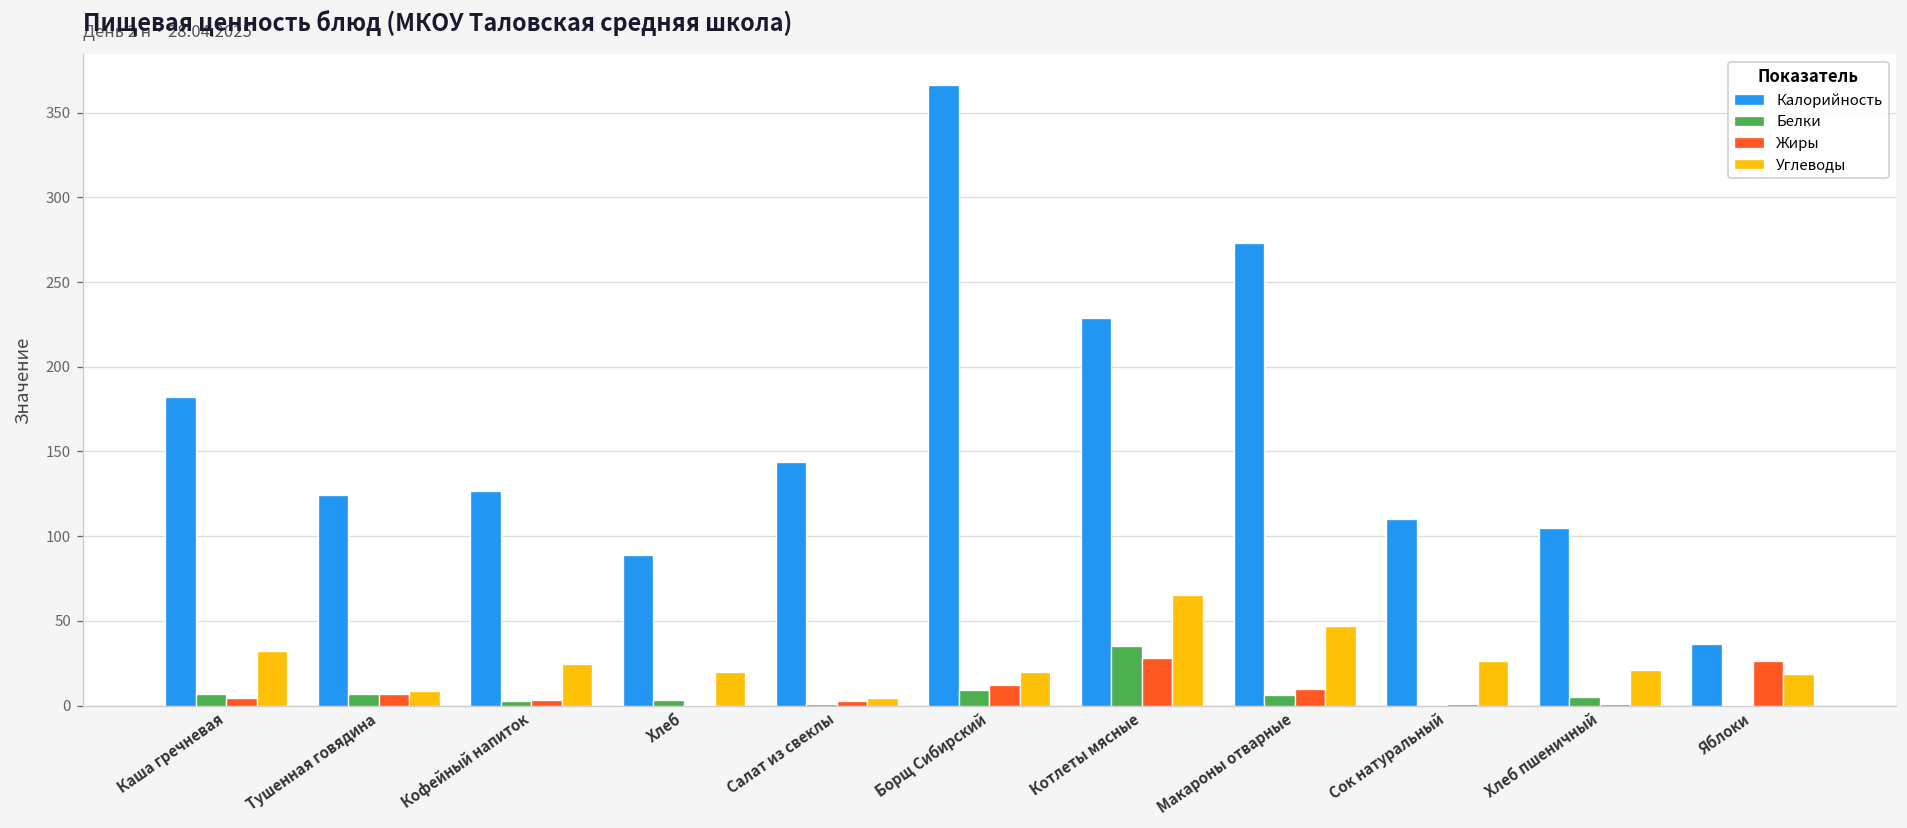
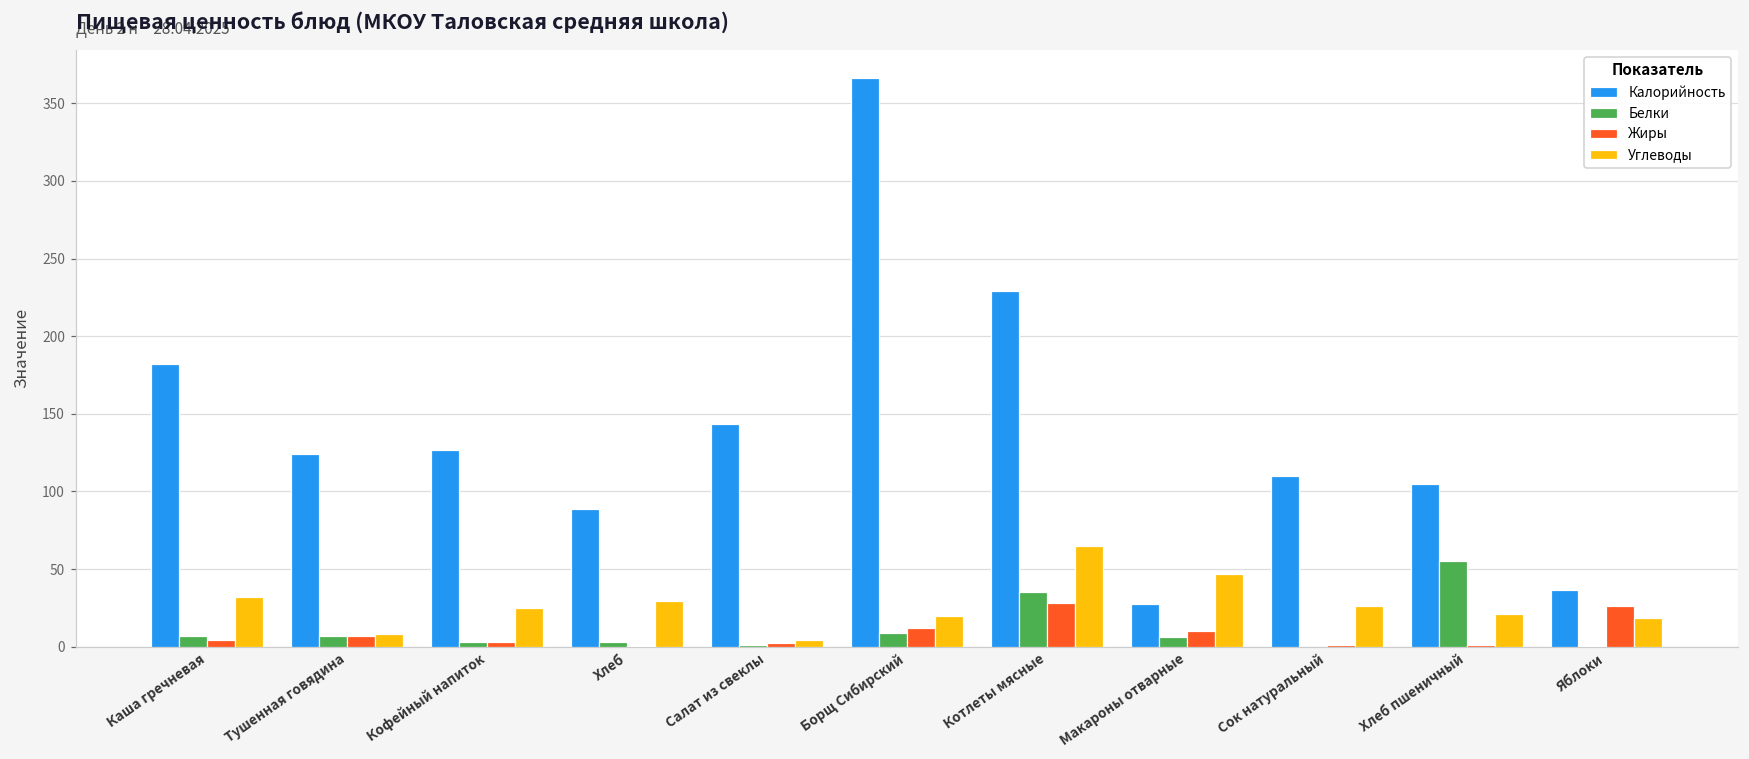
  {
    "Калорийность": {
      "Каша гречневая": 182,
      "Тушенная говядина": 124,
      "Кофейный напиток": 127,
      "Хлеб": 89,
      "Салат из свеклы": 144,
      "Борщ Сибирский": 366,
      "Котлеты мясные": 229,
-     "Макароны отварные": 273,
+     "Макароны отварные": 28,
      "Сок натуральный": 110,
      "Хлеб пшеничный": 105,
      "Яблоки": 37
    },
    "Белки": {
      "Каша гречневая": 7,
      "Тушенная говядина": 7,
      "Кофейный напиток": 3,
      "Хлеб": 3,
      "Борщ Сибирский": 9,
      "Котлеты мясные": 35,
      "Макароны отварные": 6,
      "Сок натуральный": 0,
-     "Хлеб пшеничный": 5
+     "Хлеб пшеничный": 55
    },
    "Жиры": {
      "Каша гречневая": 4,
      "Тушенная говядина": 7,
      "Кофейный напиток": 3,
      "Салат из свеклы": 2,
      "Борщ Сибирский": 12,
      "Котлеты мясные": 28,
      "Макароны отварные": 10,
      "Яблоки": 26
    },
    "Углеводы": {
      "Каша гречневая": 32,
      "Тушенная говядина": 8,
      "Кофейный напиток": 25,
-     "Хлеб": 20,
+     "Хлеб": 30,
      "Салат из свеклы": 4,
      "Борщ Сибирский": 20,
      "Котлеты мясные": 65,
      "Макароны отварные": 47,
      "Сок натуральный": 26,
      "Хлеб пшеничный": 21,
      "Яблоки": 18
    }
  }
